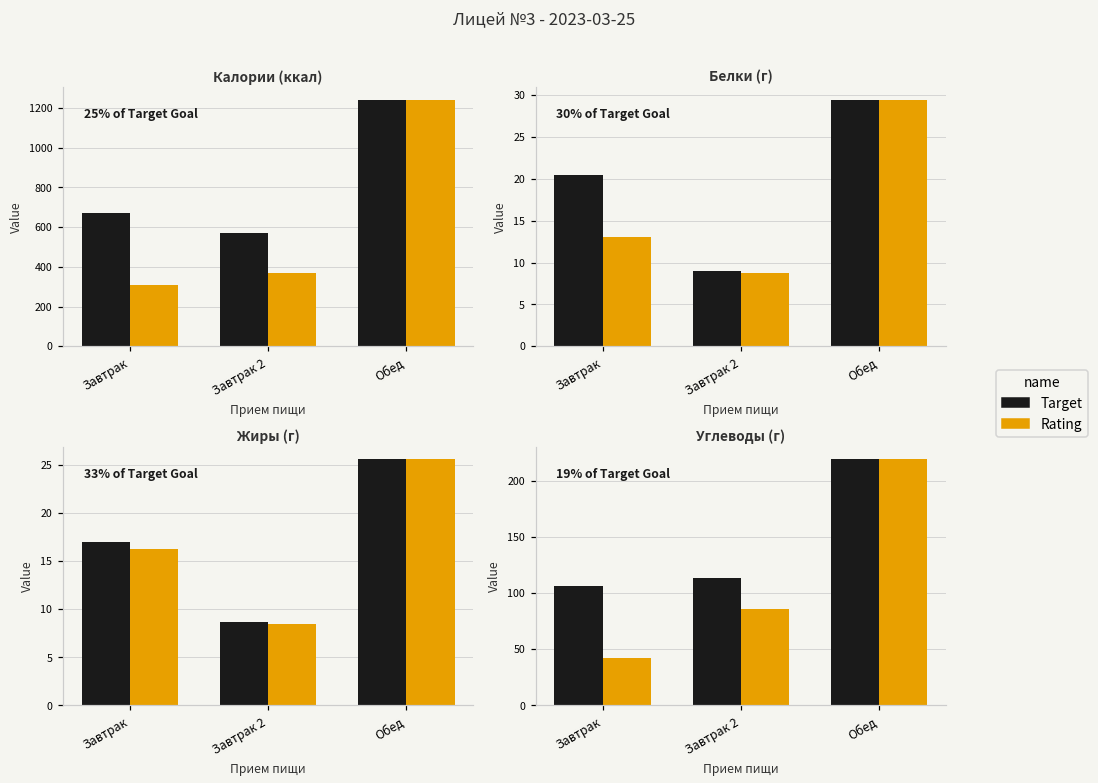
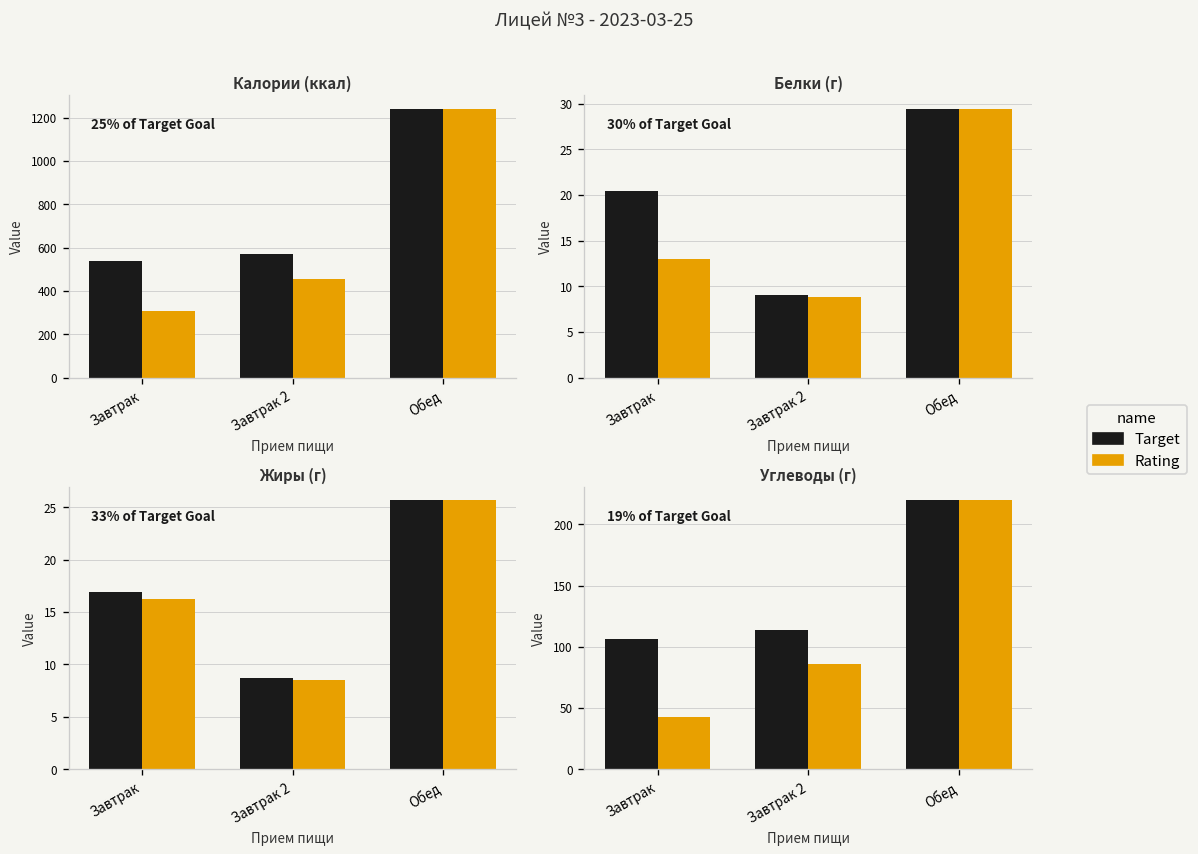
  {
    "Калории (ккал)": {
      "Target": {
-       "Завтрак": 670,
+       "Завтрак": 540,
        "Завтрак 2": 570,
        "Обед": 1240
      },
      "Rating": {
        "Завтрак": 310,
-       "Завтрак 2": 370,
+       "Завтрак 2": 460,
        "Обед": 1240
      }
    },
    "Белки (г)": {
      "Target": {
        "Завтрак": 20,
        "Завтрак 2": 9,
        "Обед": 29
      },
      "Rating": {
        "Завтрак": 13,
        "Завтрак 2": 9,
        "Обед": 29
      }
    },
    "Жиры (г)": {
      "Target": {
        "Завтрак": 17,
        "Завтрак 2": 9,
        "Обед": 26
      },
      "Rating": {
        "Завтрак": 16,
        "Завтрак 2": 8,
        "Обед": 26
      }
    },
    "Углеводы (г)": {
      "Target": {
        "Завтрак": 106,
        "Завтрак 2": 113,
        "Обед": 219
      },
      "Rating": {
        "Завтрак": 43,
        "Завтрак 2": 86,
        "Обед": 219
      }
    }
  }
